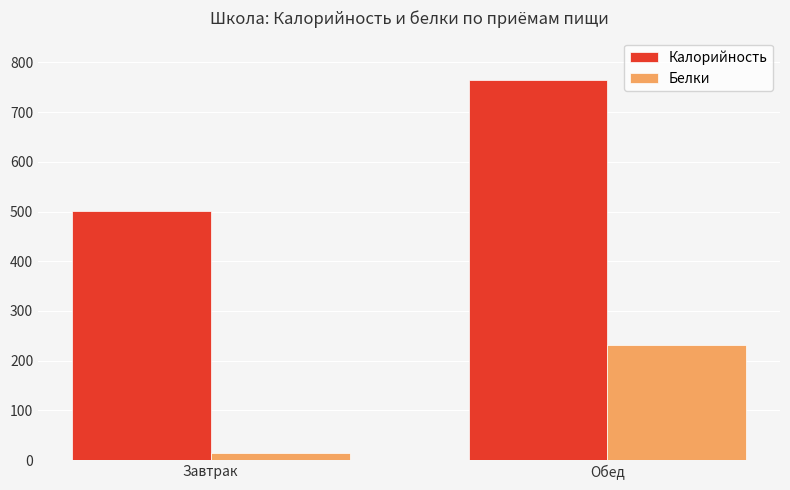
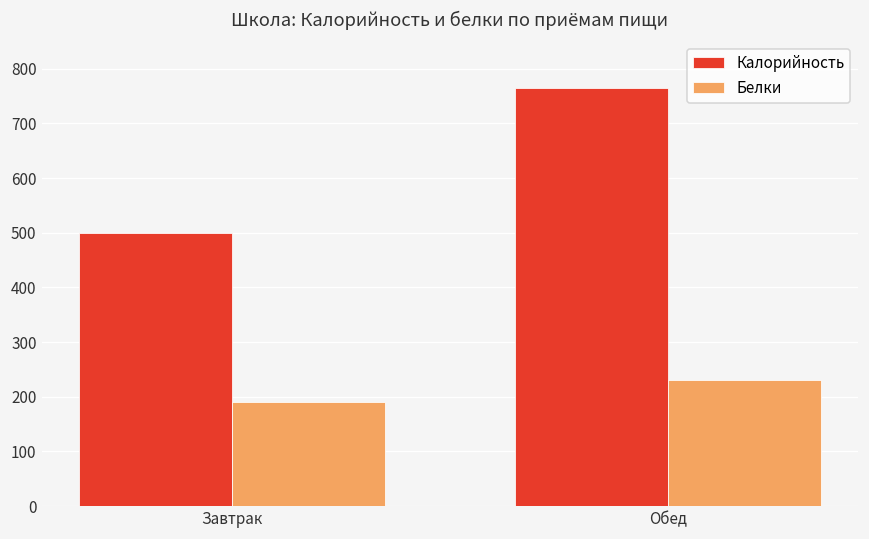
  {
    "Калорийность": {
      "Завтрак": 500,
      "Обед": 760
    },
    "Белки": {
-     "Завтрак": 10,
+     "Завтрак": 190,
      "Обед": 230
    }
  }
